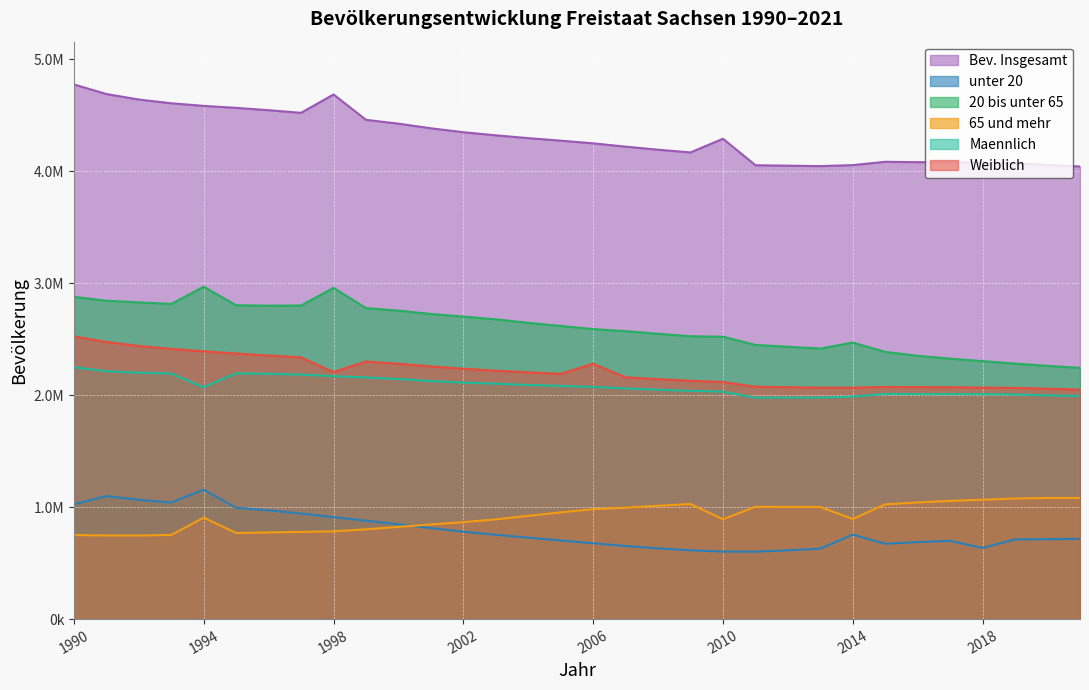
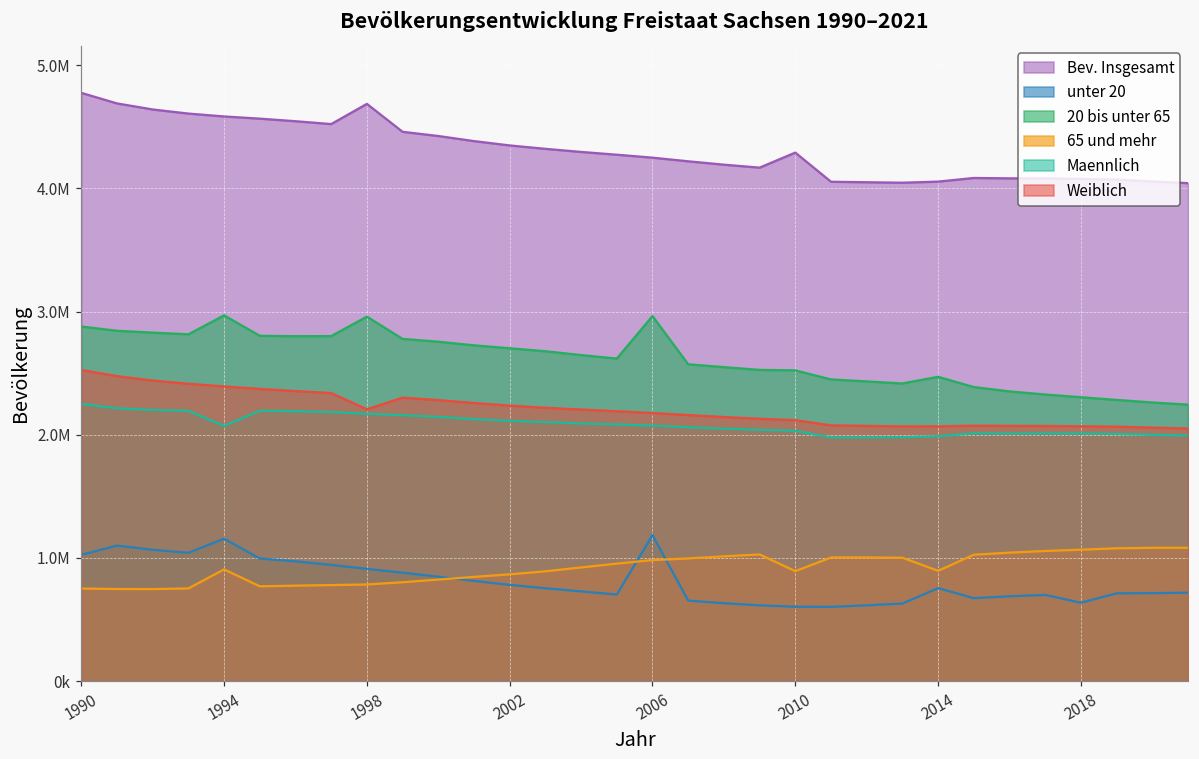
  {
    "Bev. Insgesamt": {
      "1990": 4780000,
      "1994": 4580000,
      "1998": 4690000,
      "2002": 4350000,
      "2006": 4250000,
      "2010": 4290000,
      "2014": 4060000
    },
    "unter 20": {
      "1990": 1020000,
      "1994": 1160000,
      "1998": 910000,
      "2002": 780000,
-     "2006": 680000,
+     "2006": 1180000,
      "2010": 600000,
      "2014": 750000,
      "2018": 640000
    },
    "20 bis unter 65": {
      "1990": 2880000,
      "1994": 2970000,
      "1998": 2960000,
      "2002": 2700000,
-     "2006": 2590000,
+     "2006": 2960000,
      "2010": 2520000,
      "2014": 2470000,
      "2018": 2300000
    },
    "65 und mehr": {
      "1990": 750000,
      "1994": 910000,
      "1998": 780000,
      "2002": 870000,
      "2006": 980000,
      "2010": 890000,
      "2014": 890000,
      "2018": 1070000
    },
    "Maennlich": {
      "1990": 2250000,
      "1994": 2070000,
      "1998": 2170000,
      "2002": 2110000,
      "2006": 2070000,
      "2010": 2030000,
      "2014": 1990000,
      "2018": 2010000
    },
    "Weiblich": {
      "1990": 2530000,
      "1994": 2390000,
      "1998": 2210000,
      "2002": 2240000,
-     "2006": 2280000,
+     "2006": 2180000,
      "2010": 2120000,
      "2014": 2070000,
      "2018": 2070000
    }
  }
